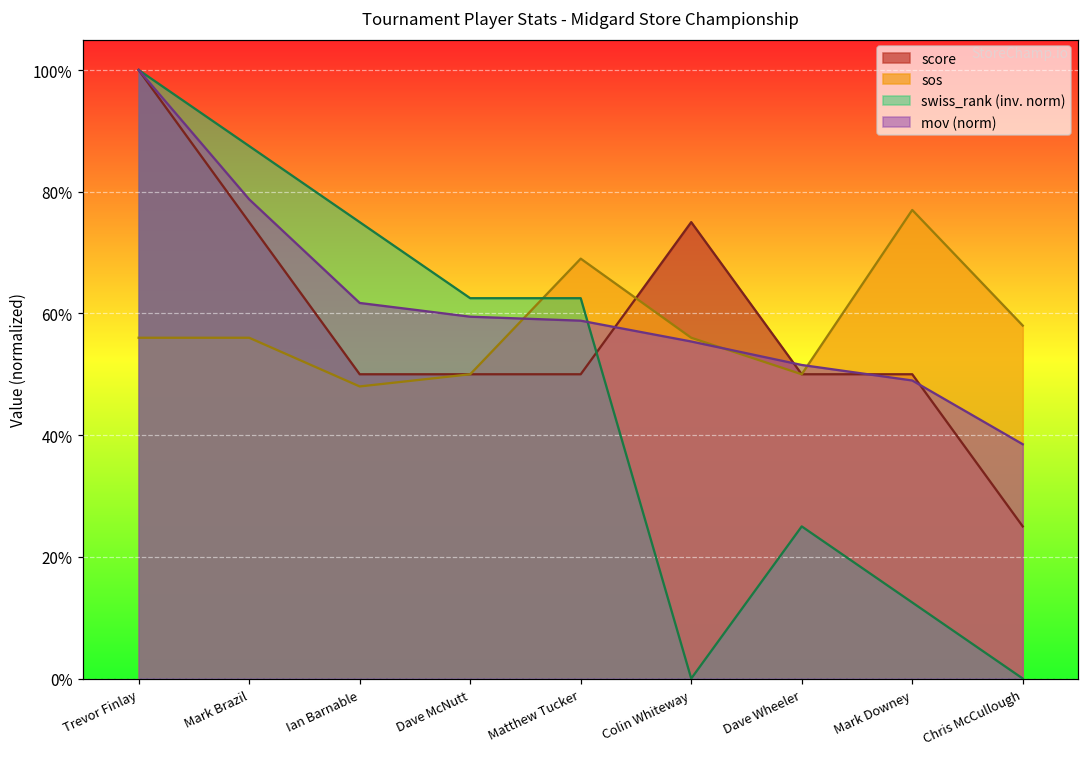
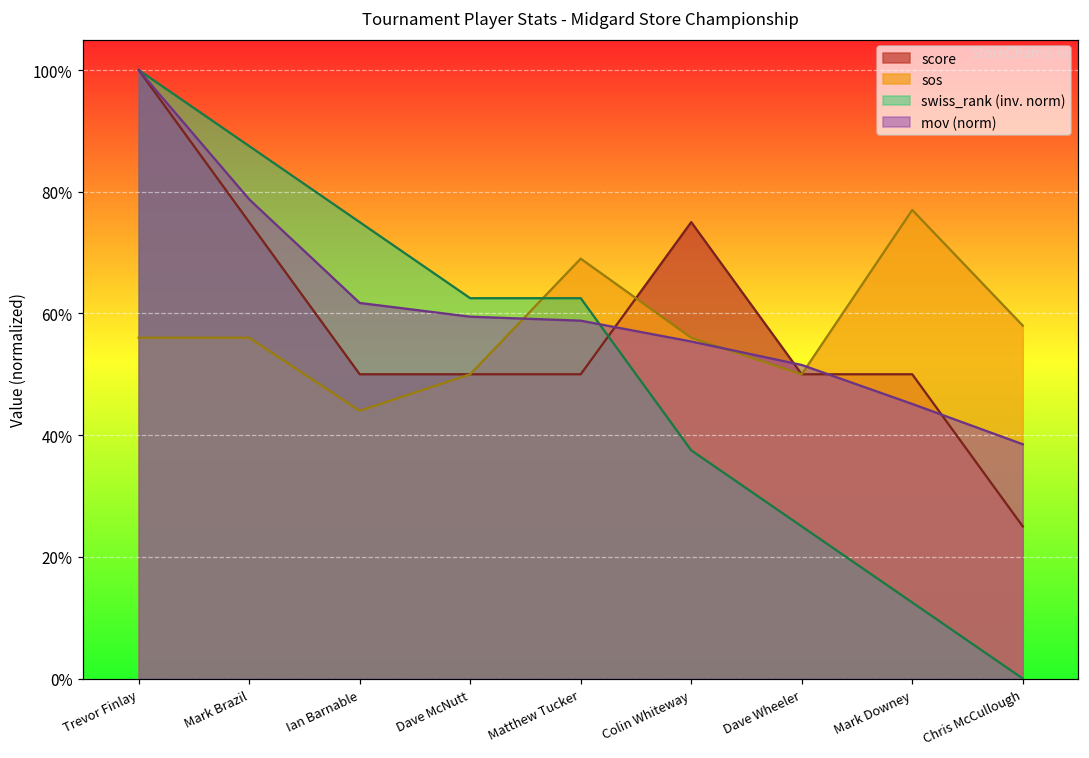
  {
    "score": {
      "Mark Brazil": "75%",
      "Ian Barnable": "50%",
      "Matthew Tucker": "50%",
      "Colin Whiteway": "75%",
      "Mark Downey": "50%",
      "Chris McCullough": "25%"
    },
    "sos": {
      "Trevor Finlay": "56%",
      "Mark Brazil": "56%",
-     "Ian Barnable": "48%",
+     "Ian Barnable": "44%",
      "Matthew Tucker": "69%",
      "Colin Whiteway": "56%",
      "Mark Downey": "77%",
      "Chris McCullough": "58%"
    },
    "swiss_rank (inv. norm)": {
      "Mark Brazil": "88%",
      "Ian Barnable": "75%",
      "Dave McNutt": "63%",
      "Matthew Tucker": "63%",
-     "Colin Whiteway": "0%",
+     "Colin Whiteway": "38%",
      "Dave Wheeler": "25%",
      "Mark Downey": "13%",
      "Chris McCullough": "0%"
    },
    "mov (norm)": {
      "Mark Brazil": "79%",
      "Ian Barnable": "62%",
      "Dave McNutt": "59%",
      "Matthew Tucker": "59%",
      "Colin Whiteway": "55%",
      "Dave Wheeler": "52%",
-     "Mark Downey": "49%",
+     "Mark Downey": "45%",
      "Chris McCullough": "39%"
    }
  }
